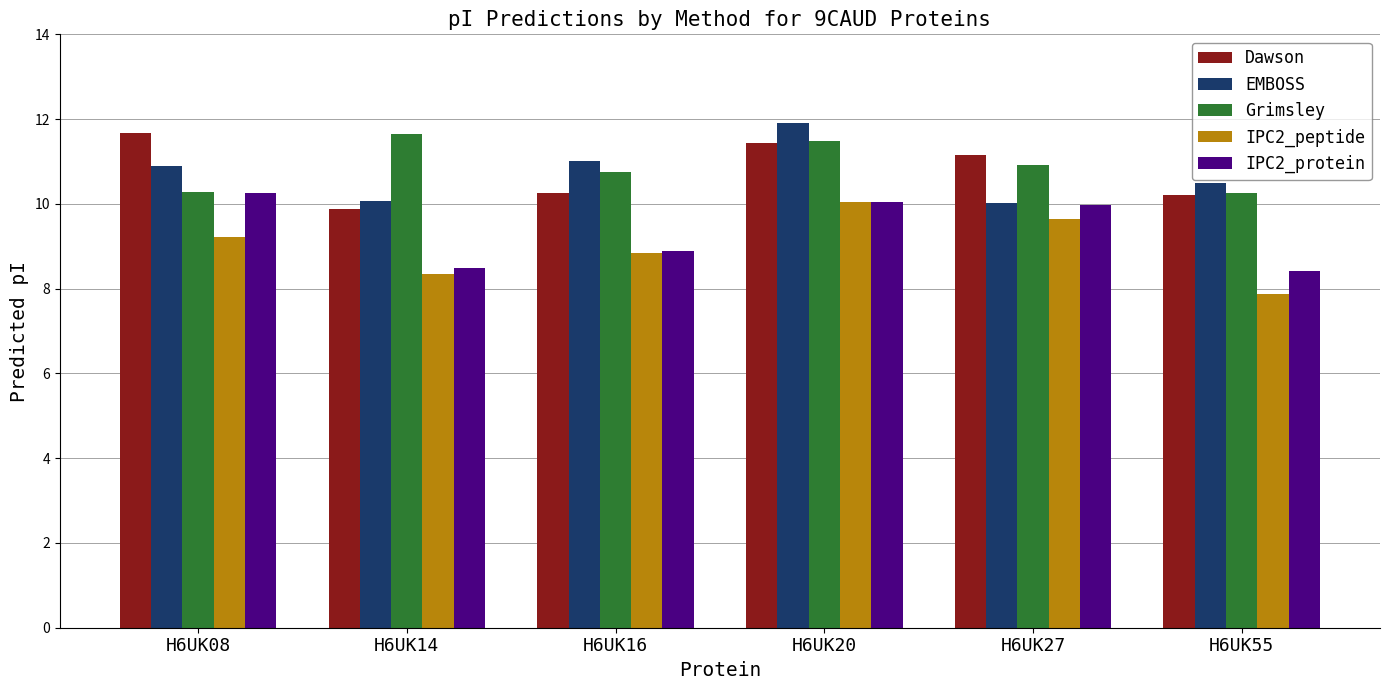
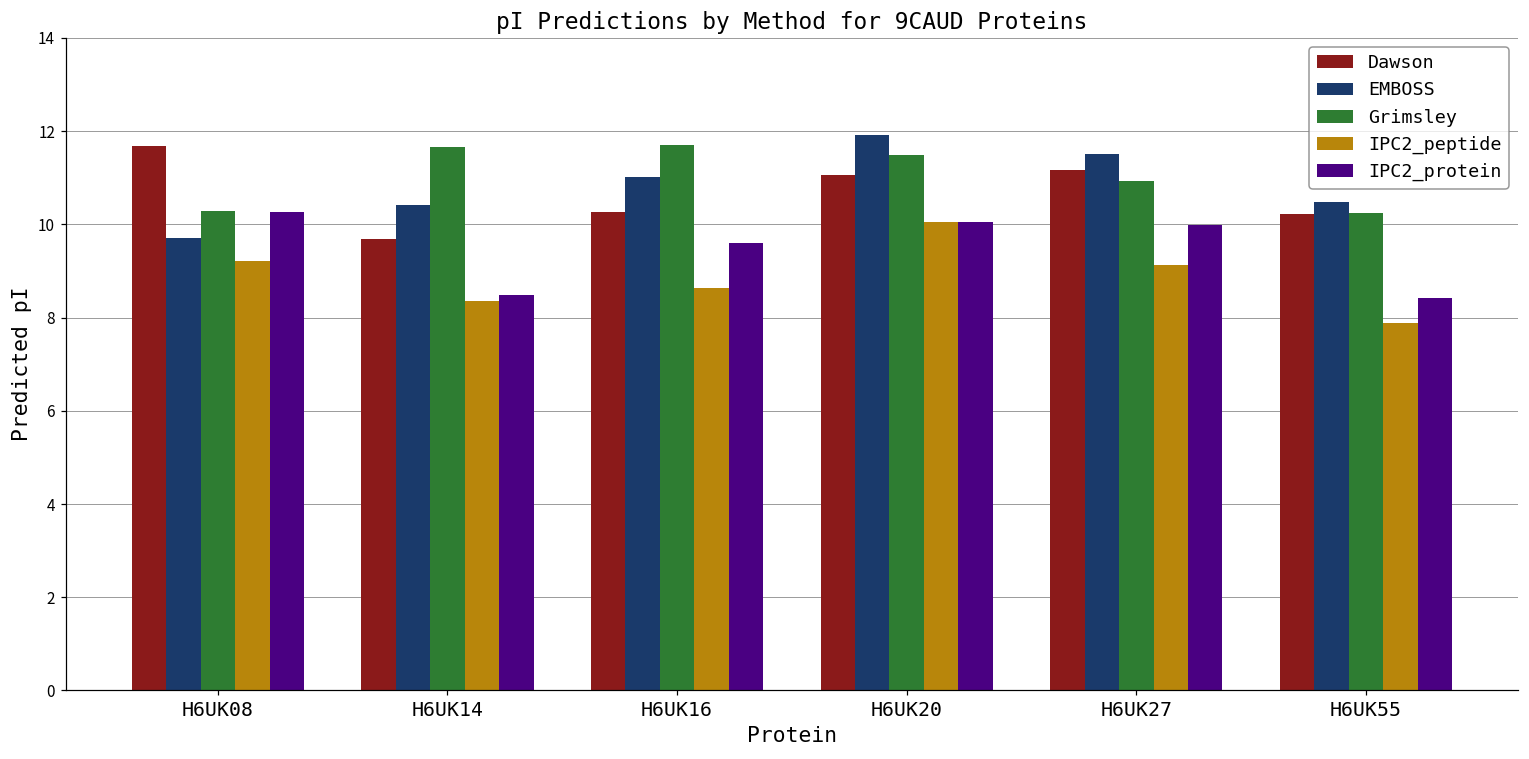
  {
    "Dawson": {
      "H6UK08": 11.7,
-     "H6UK14": 9.9,
+     "H6UK14": 9.7,
      "H6UK16": 10.3,
-     "H6UK20": 11.4,
+     "H6UK20": 11.1,
      "H6UK27": 11.2,
      "H6UK55": 10.2
    },
    "EMBOSS": {
-     "H6UK08": 10.9,
-     "H6UK14": 10.1,
+     "H6UK08": 9.7,
+     "H6UK14": 10.4,
      "H6UK16": 11.0,
      "H6UK20": 11.9,
-     "H6UK27": 10.0,
+     "H6UK27": 11.5,
      "H6UK55": 10.5
    },
    "Grimsley": {
      "H6UK08": 10.3,
      "H6UK14": 11.7,
-     "H6UK16": 10.7,
+     "H6UK16": 11.7,
      "H6UK20": 11.5,
      "H6UK27": 10.9,
      "H6UK55": 10.2
    },
    "IPC2_peptide": {
      "H6UK08": 9.2,
      "H6UK14": 8.3,
-     "H6UK16": 8.8,
+     "H6UK16": 8.6,
      "H6UK20": 10.1,
-     "H6UK27": 9.6,
+     "H6UK27": 9.1,
      "H6UK55": 7.9
    },
    "IPC2_protein": {
      "H6UK08": 10.3,
      "H6UK14": 8.5,
-     "H6UK16": 8.9,
+     "H6UK16": 9.6,
      "H6UK20": 10.0,
      "H6UK27": 10.0,
      "H6UK55": 8.4
    }
  }
